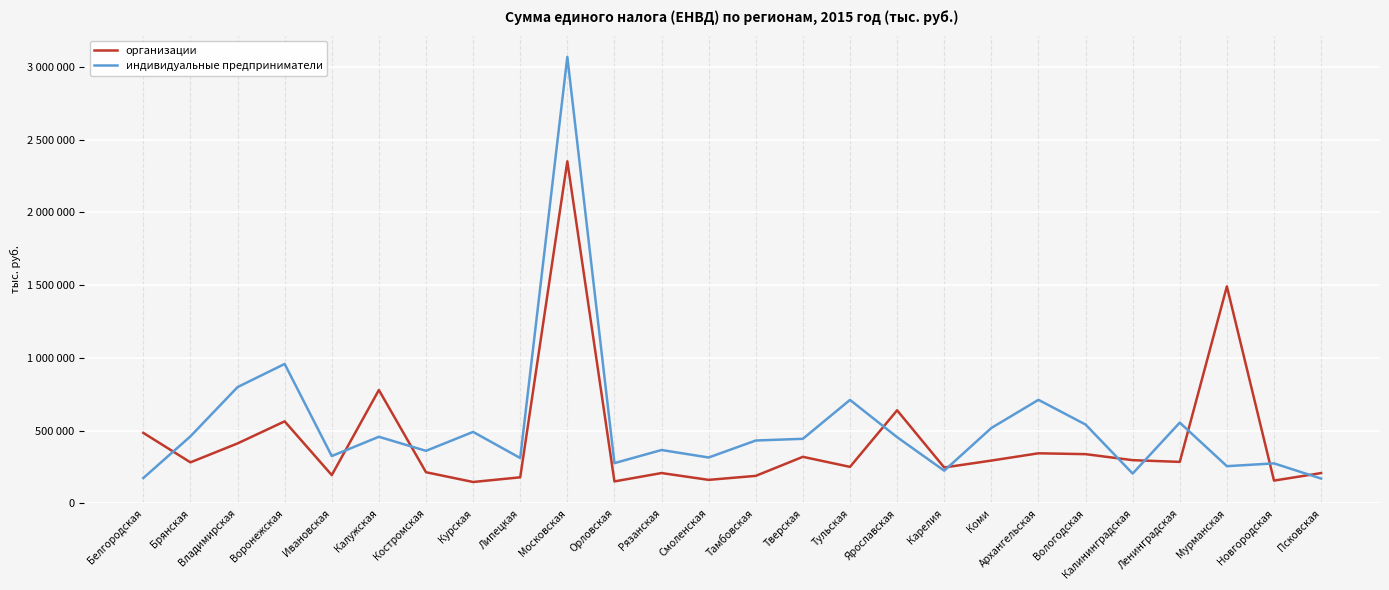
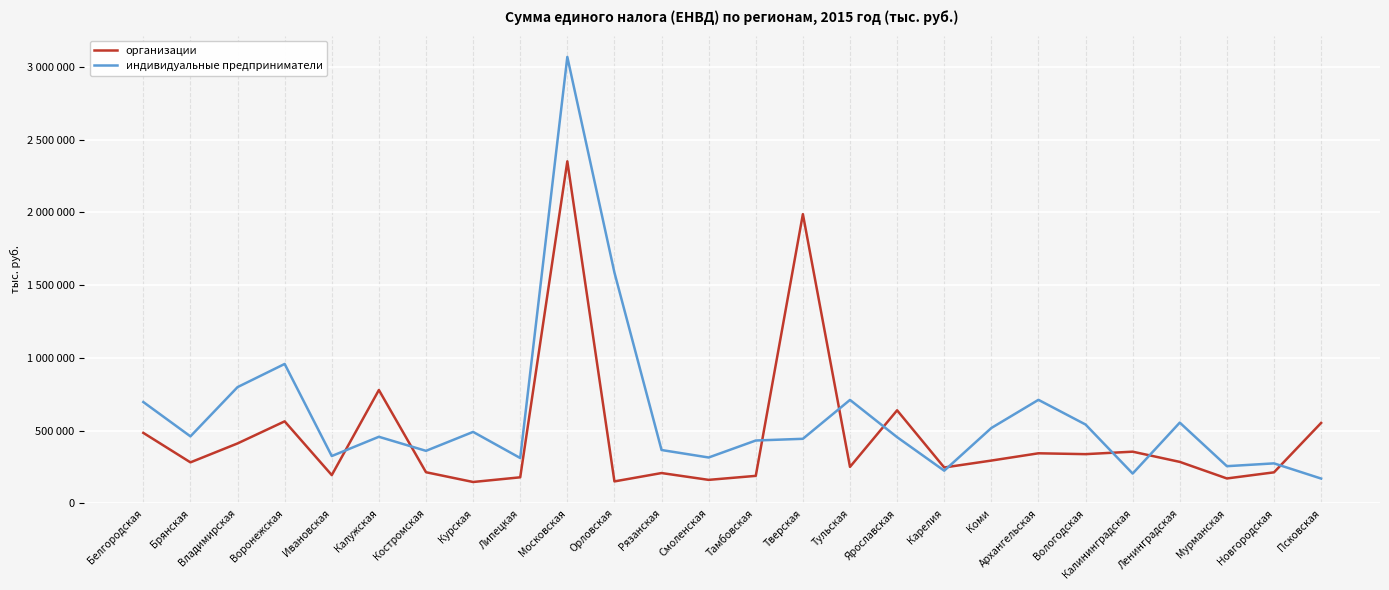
  {
    "организации": {
      "Белгородская": 480000,
      "Брянская": 280000,
      "Владимирская": 410000,
      "Воронежская": 560000,
      "Ивановская": 190000,
      "Калужская": 780000,
      "Костромская": 210000,
      "Курская": 150000,
      "Липецкая": 180000,
      "Московская": 2350000,
      "Орловская": 150000,
      "Рязанская": 210000,
      "Смоленская": 160000,
      "Тамбовская": 190000,
-     "Тверская": 320000,
+     "Тверская": 1990000,
      "Тульская": 250000,
      "Ярославская": 640000,
      "Карелия": 250000,
      "Коми": 290000,
      "Архангельская": 340000,
      "Вологодская": 340000,
-     "Калининградская": 300000,
+     "Калининградская": 350000,
      "Ленинградская": 280000,
-     "Мурманская": 1490000,
-     "Новгородская": 160000,
-     "Псковская": 210000
+     "Мурманская": 170000,
+     "Новгородская": 210000,
+     "Псковская": 550000
    },
    "индивидуальные предприниматели": {
-     "Белгородская": 170000,
+     "Белгородская": 700000,
      "Брянская": 460000,
      "Владимирская": 800000,
      "Воронежская": 960000,
      "Ивановская": 320000,
      "Калужская": 460000,
      "Костромская": 360000,
      "Курская": 490000,
      "Липецкая": 310000,
      "Московская": 3070000,
-     "Орловская": 280000,
+     "Орловская": 1590000,
      "Рязанская": 370000,
      "Смоленская": 310000,
      "Тамбовская": 430000,
      "Тверская": 440000,
      "Тульская": 710000,
      "Ярославская": 450000,
      "Карелия": 220000,
      "Коми": 520000,
      "Архангельская": 710000,
      "Вологодская": 540000,
      "Калининградская": 200000,
      "Ленинградская": 550000,
      "Мурманская": 250000,
      "Новгородская": 270000,
      "Псковская": 170000
    }
  }
